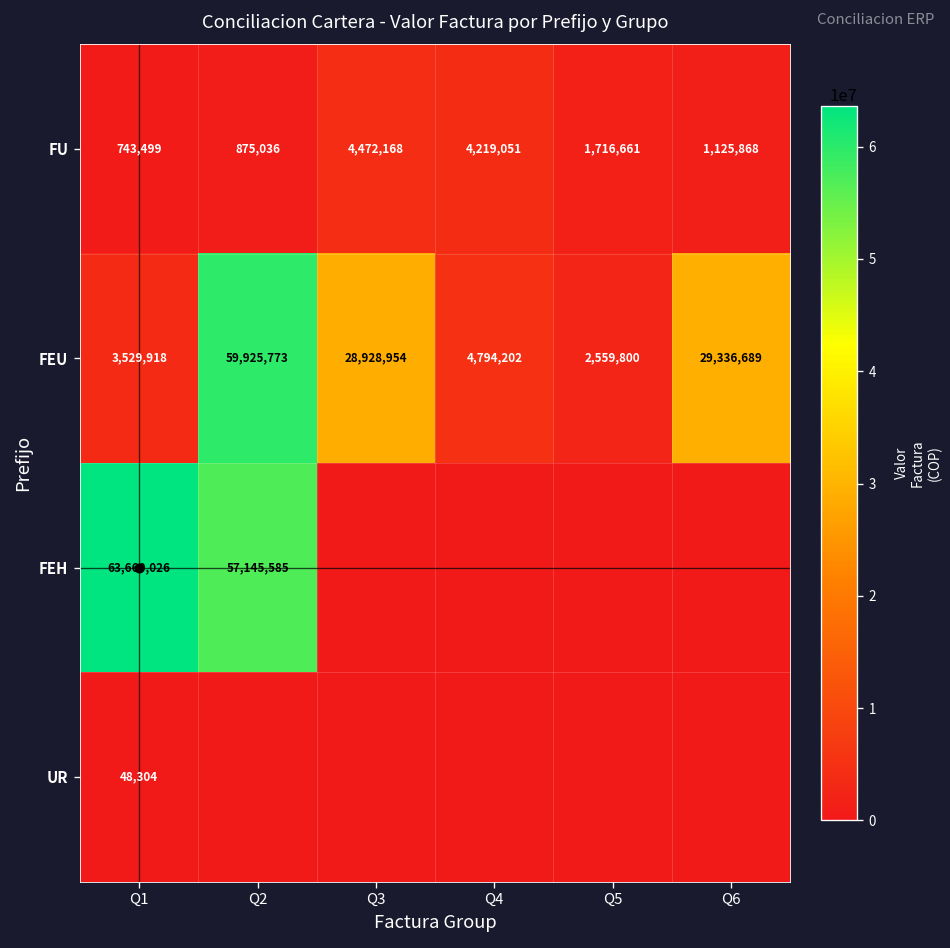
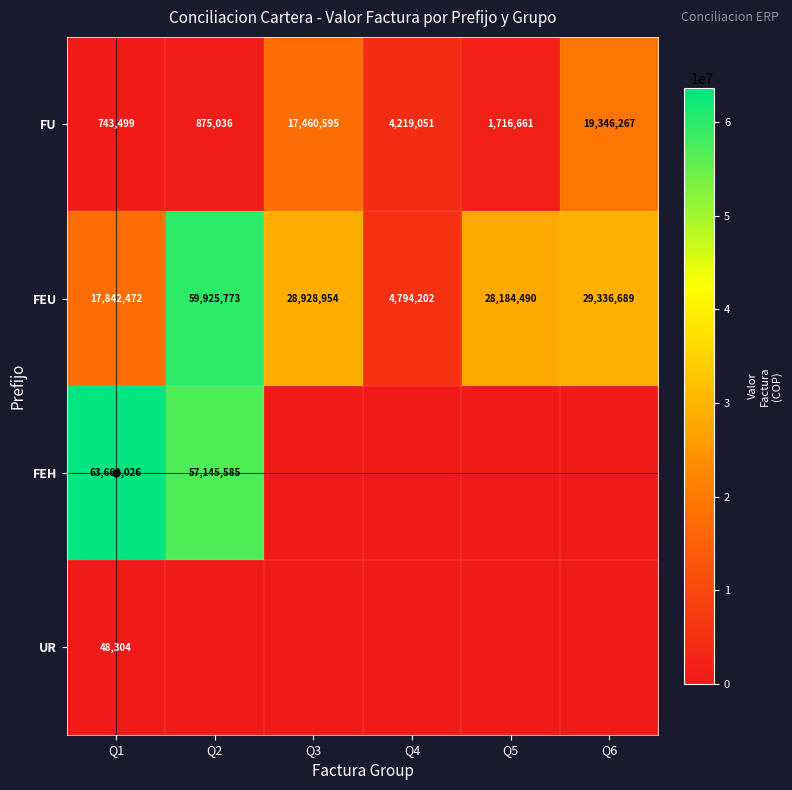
  {
    "FU": {
      "Q1": "743,499",
      "Q2": "875,036",
-     "Q3": "4,472,168",
+     "Q3": "17,460,595",
      "Q4": "4,219,051",
      "Q5": "1,716,661",
-     "Q6": "1,125,868"
+     "Q6": "19,346,267"
    },
    "FEU": {
-     "Q1": "3,529,918",
+     "Q1": "17,842,472",
      "Q2": "59,925,773",
      "Q3": "28,928,954",
      "Q4": "4,794,202",
-     "Q5": "2,559,800",
+     "Q5": "28,184,490",
      "Q6": "29,336,689"
    },
    "FEH": {
      "Q2": "57,145,585"
    },
    "UR": {
      "Q1": "48,304"
    }
  }
